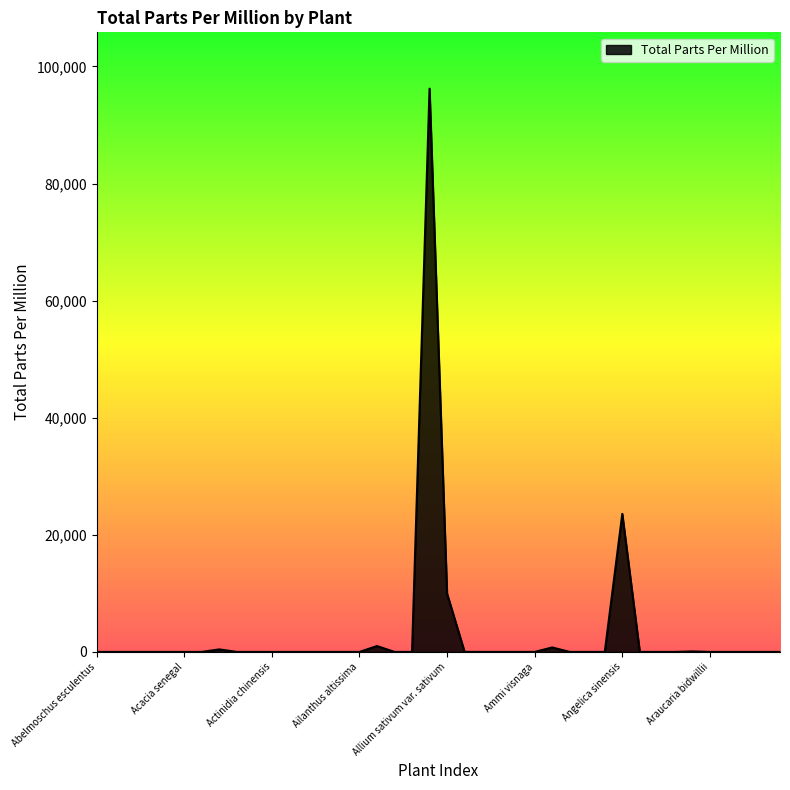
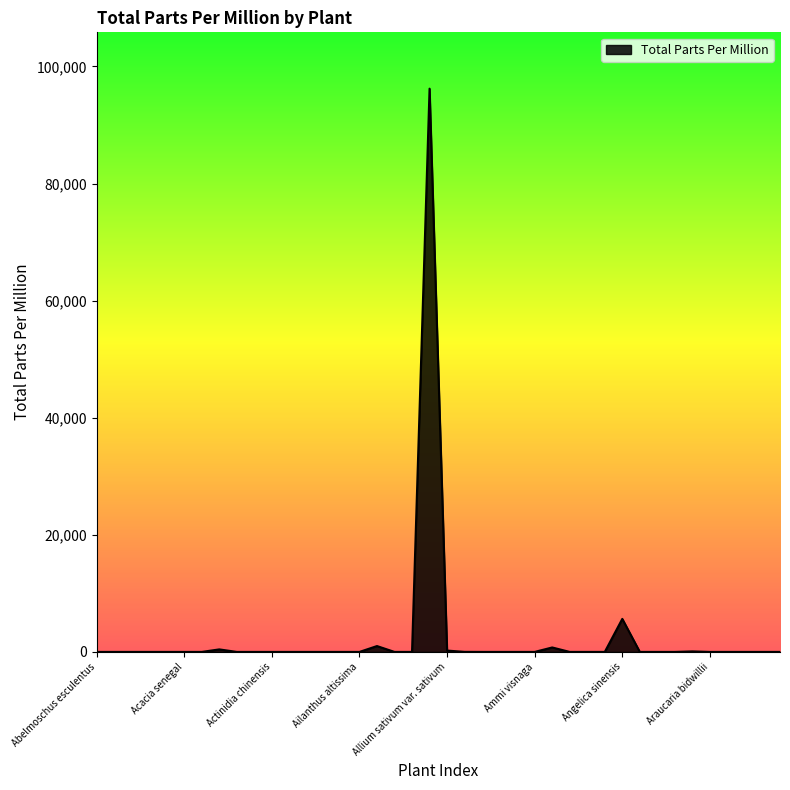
  {
    "Abelmoschus esculentus": "0",
    "Acacia senegal": "0",
    "Actinidia chinensis": "0",
    "Ailanthus altissima": "0",
-   "Allium sativum var. sativum": "10,000",
+   "Allium sativum var. sativum": "0",
    "Ammi visnaga": "0",
-   "Angelica sinensis": "24,000",
+   "Angelica sinensis": "6,000",
    "Araucaria bidwillii": "0"
  }
